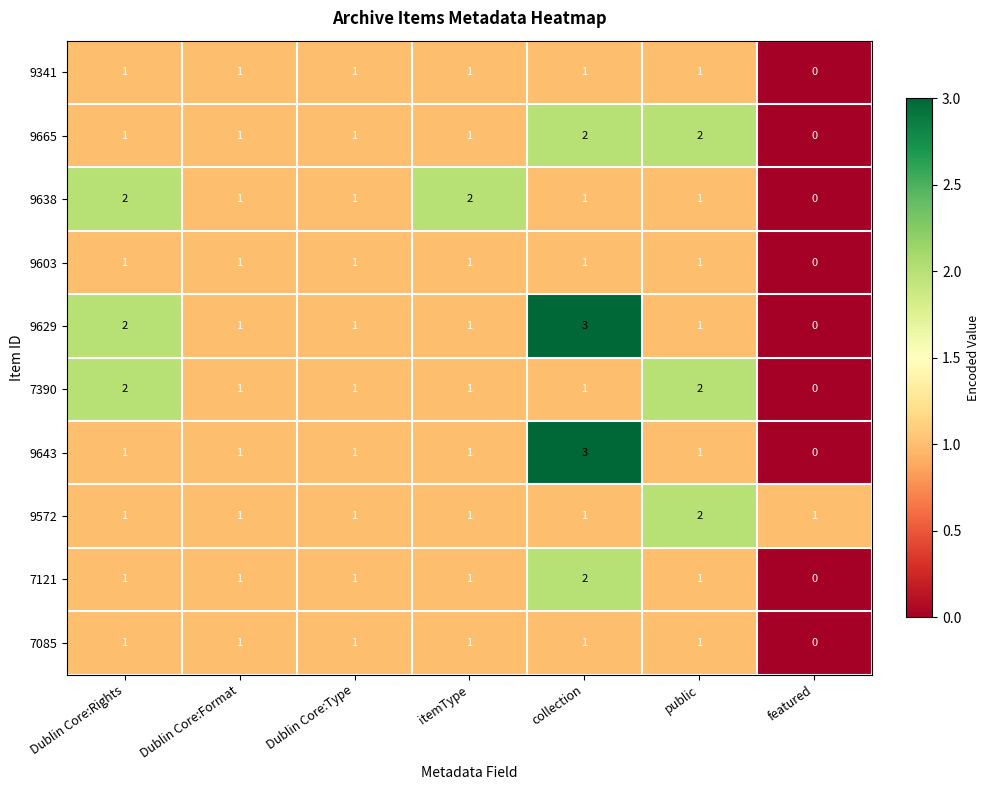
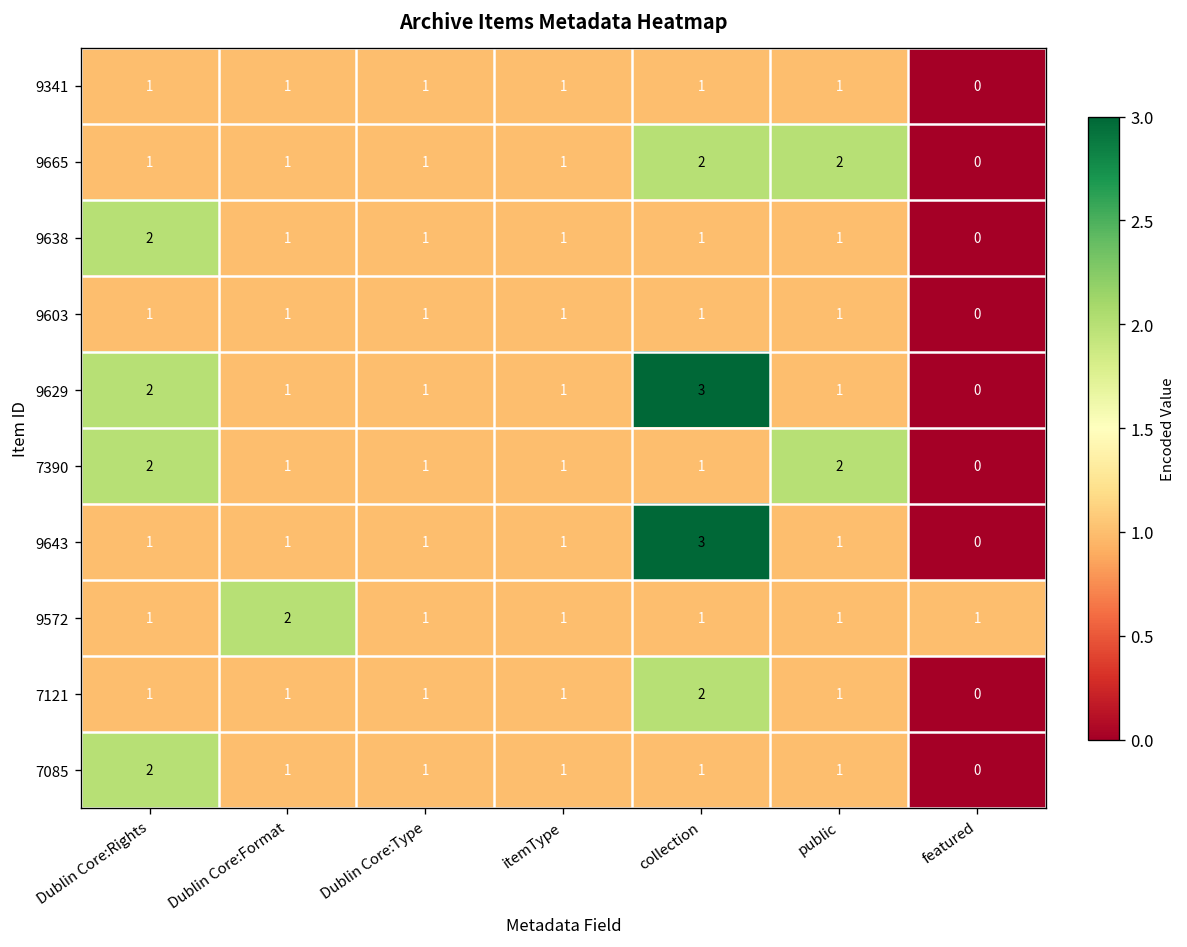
  {
    "9341": {
      "Dublin Core:Rights": 1,
      "Dublin Core:Format": 1,
      "Dublin Core:Type": 1,
      "itemType": 1,
      "collection": 1,
      "public": 1,
      "featured": 0
    },
    "9665": {
      "Dublin Core:Rights": 1,
      "Dublin Core:Format": 1,
      "Dublin Core:Type": 1,
      "itemType": 1,
      "collection": 2,
      "public": 2,
      "featured": 0
    },
    "9638": {
      "Dublin Core:Rights": 2,
      "Dublin Core:Format": 1,
      "Dublin Core:Type": 1,
-     "itemType": 2,
+     "itemType": 1,
      "collection": 1,
      "public": 1,
      "featured": 0
    },
    "9603": {
      "Dublin Core:Rights": 1,
      "Dublin Core:Format": 1,
      "Dublin Core:Type": 1,
      "itemType": 1,
      "collection": 1,
      "public": 1,
      "featured": 0
    },
    "9629": {
      "Dublin Core:Rights": 2,
      "Dublin Core:Format": 1,
      "Dublin Core:Type": 1,
      "itemType": 1,
      "collection": 3,
      "public": 1,
      "featured": 0
    },
    "7390": {
      "Dublin Core:Rights": 2,
      "Dublin Core:Format": 1,
      "Dublin Core:Type": 1,
      "itemType": 1,
      "collection": 1,
      "public": 2,
      "featured": 0
    },
    "9643": {
      "Dublin Core:Rights": 1,
      "Dublin Core:Format": 1,
      "Dublin Core:Type": 1,
      "itemType": 1,
      "collection": 3,
      "public": 1,
      "featured": 0
    },
    "9572": {
      "Dublin Core:Rights": 1,
-     "Dublin Core:Format": 1,
+     "Dublin Core:Format": 2,
      "Dublin Core:Type": 1,
      "itemType": 1,
      "collection": 1,
-     "public": 2,
+     "public": 1,
      "featured": 1
    },
    "7121": {
      "Dublin Core:Rights": 1,
      "Dublin Core:Format": 1,
      "Dublin Core:Type": 1,
      "itemType": 1,
      "collection": 2,
      "public": 1,
      "featured": 0
    },
    "7085": {
-     "Dublin Core:Rights": 1,
+     "Dublin Core:Rights": 2,
      "Dublin Core:Format": 1,
      "Dublin Core:Type": 1,
      "itemType": 1,
      "collection": 1,
      "public": 1,
      "featured": 0
    }
  }
